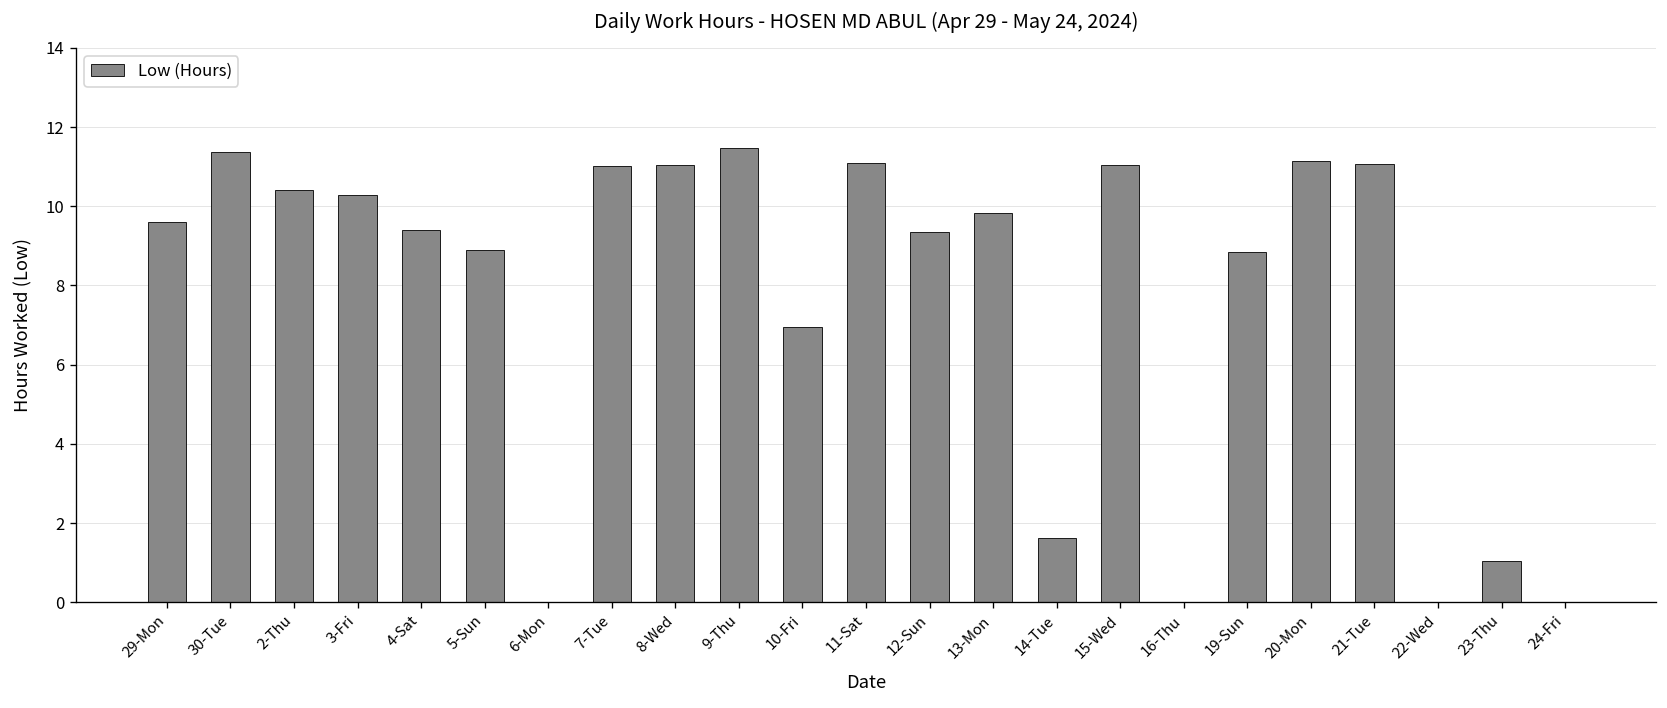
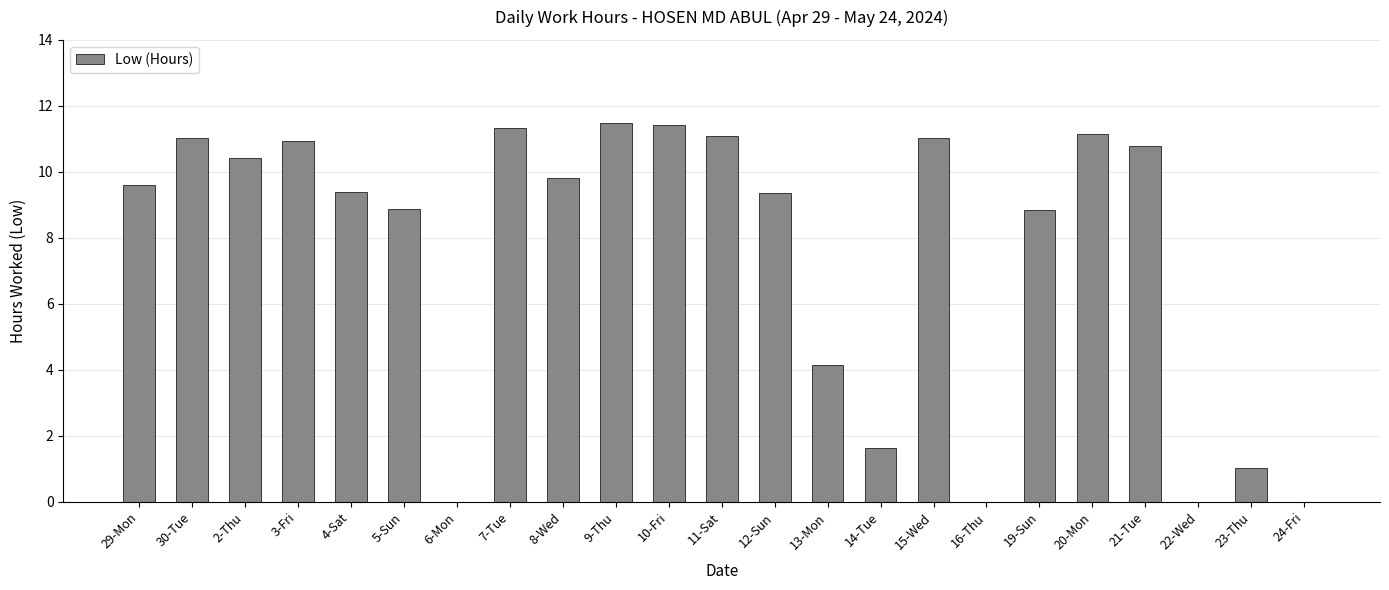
  {
    "29-Mon": 9.6,
-   "30-Tue": 11.4,
+   "30-Tue": 11.0,
    "2-Thu": 10.4,
-   "3-Fri": 10.3,
+   "3-Fri": 10.9,
    "4-Sat": 9.4,
    "5-Sun": 8.9,
    "6-Mon": 0.0,
-   "7-Tue": 11.0,
-   "8-Wed": 11.0,
+   "7-Tue": 11.3,
+   "8-Wed": 9.8,
    "9-Thu": 11.5,
-   "10-Fri": 6.9,
+   "10-Fri": 11.4,
    "11-Sat": 11.1,
    "12-Sun": 9.4,
-   "13-Mon": 9.8,
+   "13-Mon": 4.2,
    "14-Tue": 1.6,
    "15-Wed": 11.0,
    "16-Thu": 0.0,
    "19-Sun": 8.9,
    "20-Mon": 11.2,
-   "21-Tue": 11.1,
+   "21-Tue": 10.8,
    "22-Wed": 0.0,
    "23-Thu": 1.0,
    "24-Fri": 0.0
  }
